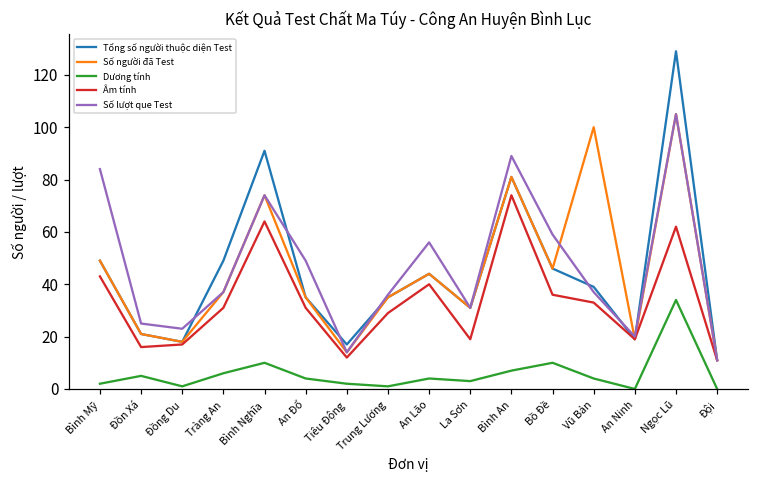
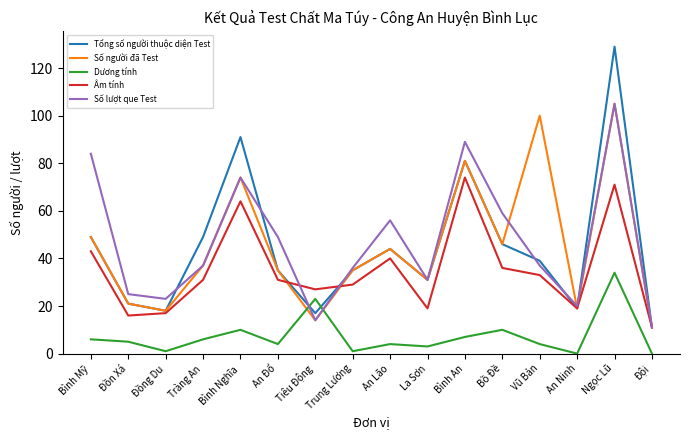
  {
    "Tổng số người thuộc diện Test": {
      "Tràng An": 49,
      "Bình Nghĩa": 91,
      "Tiêu Động": 17,
      "Vũ Bản": 39,
      "Ngọc Lũ": 129
    },
    "Số người đã Test": {
      "Vũ Bản": 100
    },
    "Dương tính": {
-     "Bình Mỹ": 2,
+     "Bình Mỹ": 6,
      "Đồn Xá": 5,
      "Đồng Du": 1,
      "Tràng An": 6,
      "Bình Nghĩa": 10,
      "An Đổ": 4,
-     "Tiêu Động": 2,
+     "Tiêu Động": 23,
      "Trung Lương": 1,
      "An Lão": 4,
      "La Sơn": 3,
      "Bình An": 7,
      "Bồ Đề": 10,
      "Vũ Bản": 4,
      "An Ninh": 0,
      "Ngọc Lũ": 34,
      "Đội": 0
    },
    "Âm tính": {
      "Bình Mỹ": 43,
      "Đồn Xá": 16,
      "Tràng An": 31,
      "Bình Nghĩa": 64,
      "An Đổ": 31,
-     "Tiêu Động": 12,
+     "Tiêu Động": 27,
      "Trung Lương": 29,
      "An Lão": 40,
      "La Sơn": 19,
      "Bình An": 74,
      "Bồ Đề": 36,
      "Vũ Bản": 33,
-     "Ngọc Lũ": 62
+     "Ngọc Lũ": 71
    },
    "Số lượt que Test": {
      "Bình Mỹ": 84,
      "Đồn Xá": 25,
      "Đồng Du": 23,
      "An Đổ": 49,
      "An Lão": 56,
      "Bình An": 89,
      "Bồ Đề": 59,
      "Vũ Bản": 37
    }
  }
